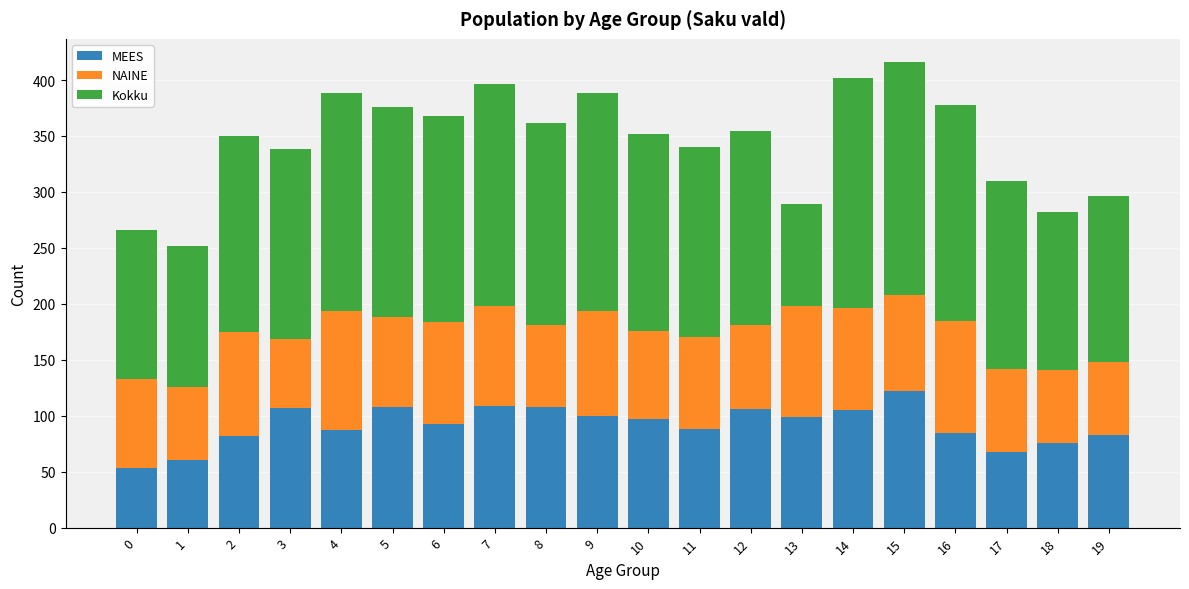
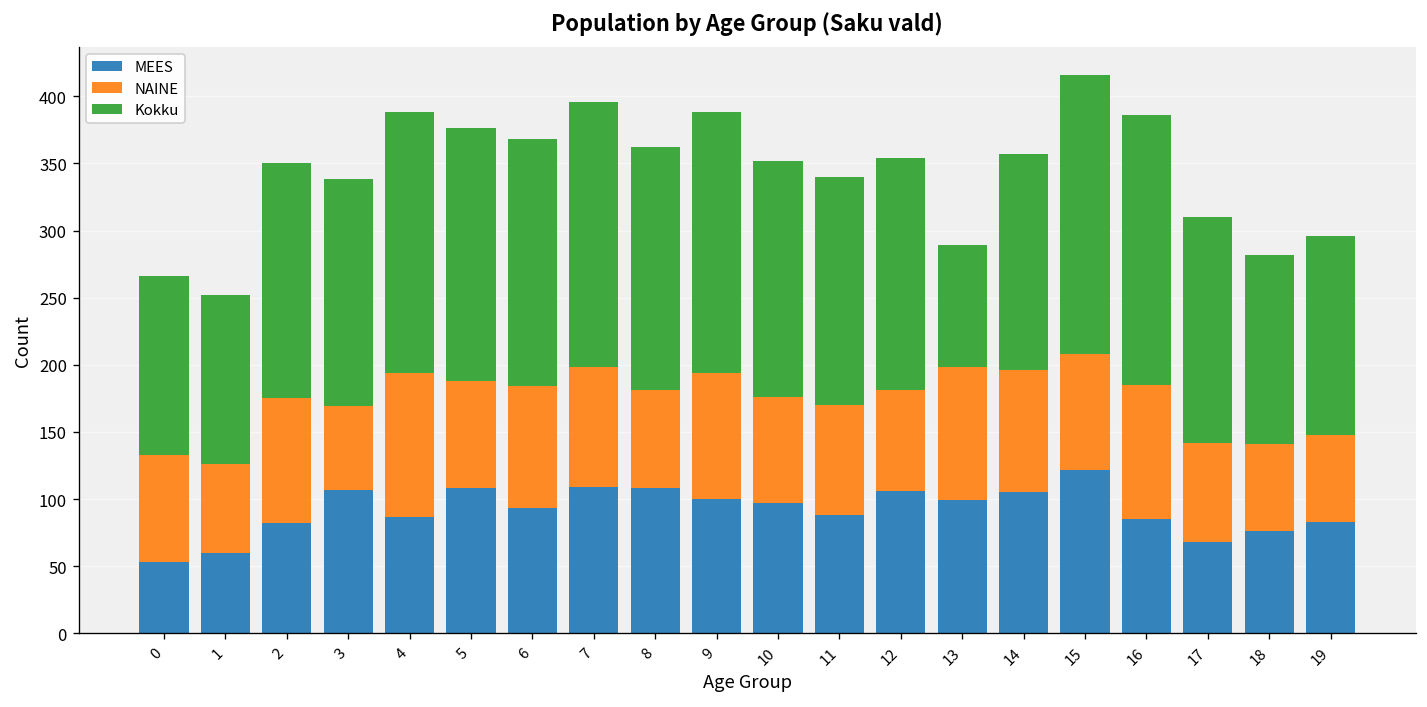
  {
    "MEES": {
      "0": 53,
      "1": 60,
      "2": 82,
      "3": 107,
      "4": 87,
      "5": 108,
      "6": 93,
      "7": 109,
      "8": 108,
      "9": 100,
      "10": 97,
      "11": 88,
      "12": 106,
      "13": 99,
      "14": 105,
      "15": 122,
      "16": 85,
      "17": 68,
      "18": 76,
      "19": 83
    },
    "NAINE": {
      "0": 80,
      "1": 66,
      "2": 93,
      "3": 62,
      "4": 107,
      "5": 80,
      "6": 91,
      "7": 89,
      "8": 73,
      "9": 94,
      "10": 79,
      "11": 82,
      "12": 75,
      "13": 99,
      "14": 91,
      "15": 86,
      "16": 100,
      "17": 74,
      "18": 65,
      "19": 65
    },
    "Kokku": {
      "0": 133,
      "1": 126,
      "2": 175,
      "3": 169,
      "4": 194,
      "5": 188,
      "6": 184,
      "7": 198,
      "8": 181,
      "9": 194,
      "10": 176,
      "11": 170,
      "12": 173,
      "13": 91,
-     "14": 206,
+     "14": 161,
      "15": 208,
-     "16": 193,
+     "16": 201,
      "17": 168,
      "18": 141,
      "19": 148
    }
  }
